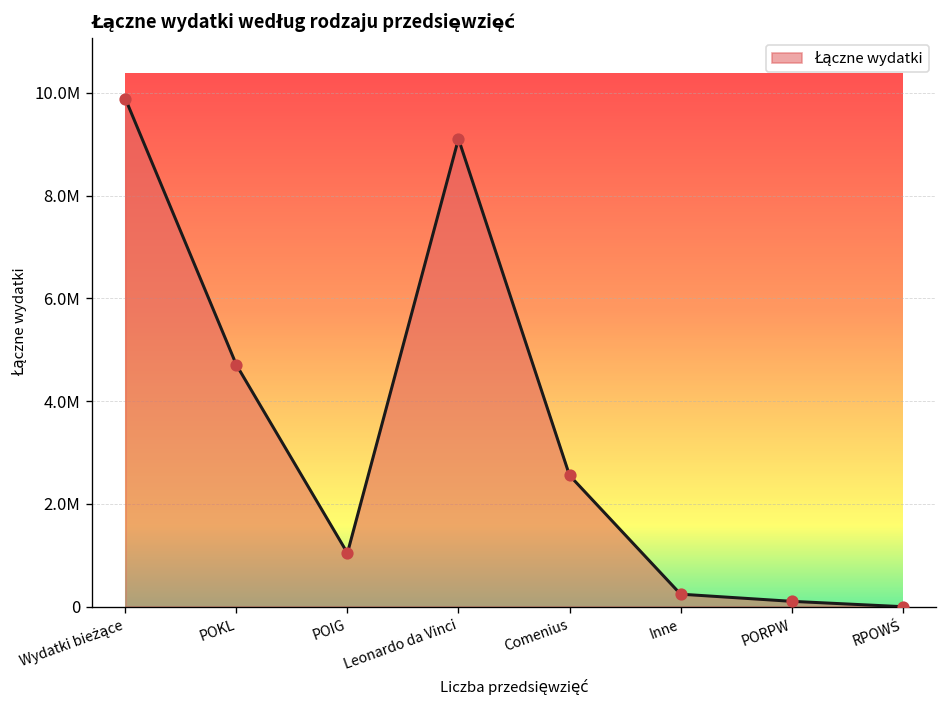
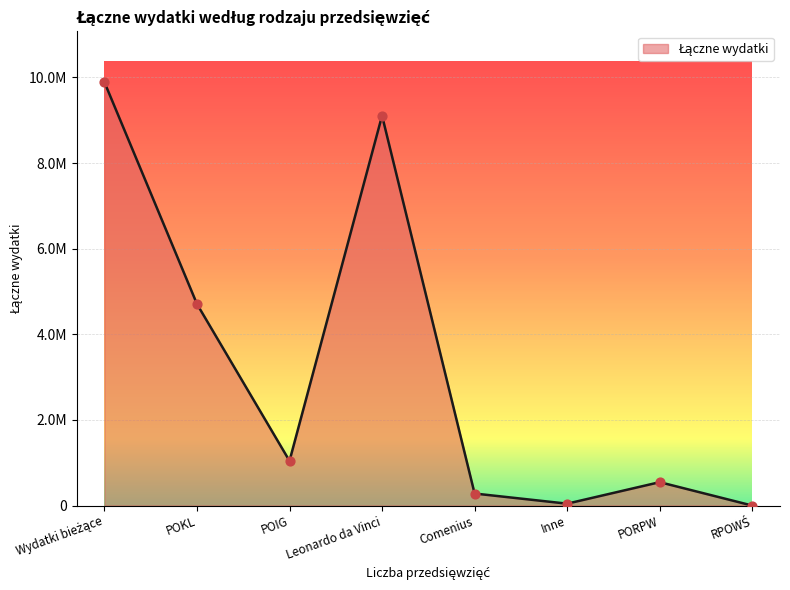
  {
    "Wydatki bieżące": 9900000,
    "POKL": 4700000,
    "POIG": 1000000,
    "Leonardo da Vinci": 9100000,
-   "Comenius": 2600000,
-   "Inne": 200000,
-   "PORPW": 100000,
+   "Comenius": 300000,
+   "Inne": 0,
+   "PORPW": 500000,
    "RPOWŚ": 0
  }
